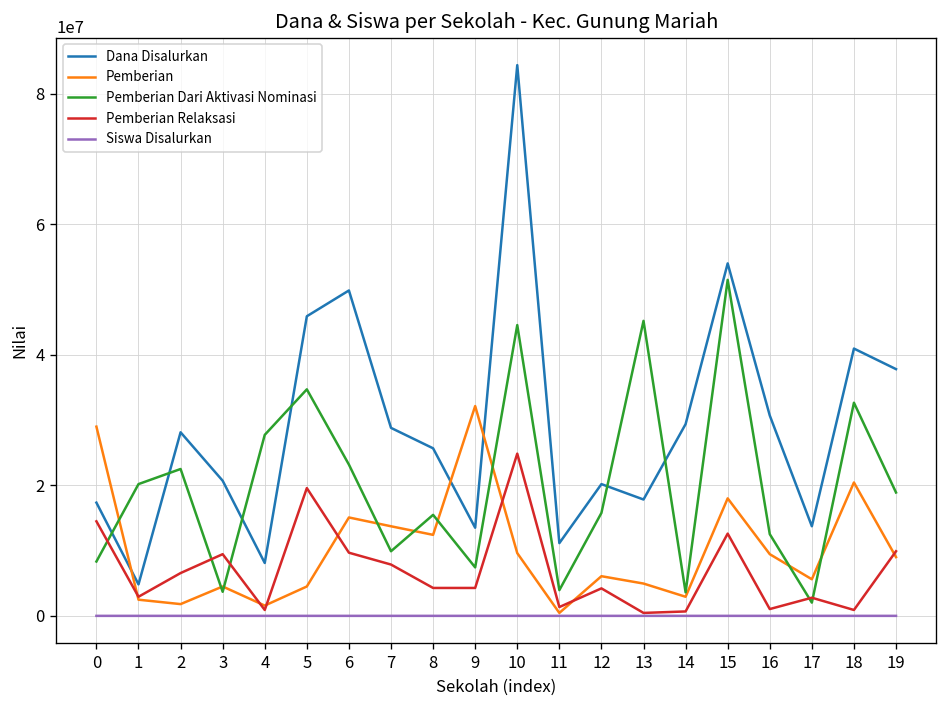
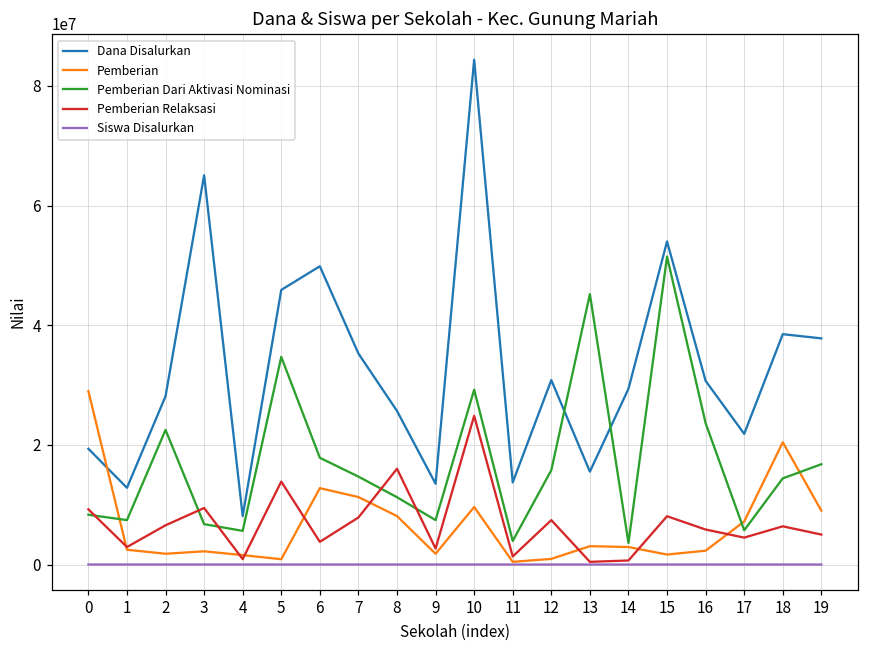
  {
    "Dana Disalurkan": {
-     "0": 17000000,
-     "1": 5000000,
+     "0": 19000000,
+     "1": 13000000,
      "2": 28000000,
-     "3": 21000000,
+     "3": 65000000,
      "4": 8000000,
      "5": 46000000,
      "6": 50000000,
-     "7": 29000000,
+     "7": 35000000,
      "8": 26000000,
      "9": 14000000,
      "10": 84000000,
-     "11": 11000000,
-     "12": 20000000,
-     "13": 18000000,
+     "11": 14000000,
+     "12": 31000000,
+     "13": 16000000,
      "14": 29000000,
      "15": 54000000,
      "16": 31000000,
-     "17": 14000000,
-     "18": 41000000,
+     "17": 22000000,
+     "18": 39000000,
      "19": 38000000
    },
    "Pemberian": {
      "0": 29000000,
      "2": 2000000,
-     "3": 5000000,
+     "3": 2000000,
      "4": 2000000,
-     "5": 5000000,
-     "6": 15000000,
-     "7": 14000000,
-     "8": 12000000,
-     "9": 32000000,
+     "5": 1000000,
+     "6": 13000000,
+     "7": 11000000,
+     "8": 8000000,
+     "9": 2000000,
      "10": 10000000,
-     "12": 6000000,
-     "13": 5000000,
+     "12": 1000000,
+     "13": 3000000,
      "14": 3000000,
-     "15": 18000000,
-     "16": 9000000,
-     "17": 6000000,
+     "15": 2000000,
+     "16": 2000000,
+     "17": 7000000,
      "18": 20000000,
      "19": 9000000
    },
    "Pemberian Dari Aktivasi Nominasi": {
      "0": 8000000,
-     "1": 20000000,
+     "1": 7000000,
      "2": 23000000,
-     "3": 4000000,
-     "4": 28000000,
+     "3": 7000000,
+     "4": 6000000,
      "5": 35000000,
-     "6": 23000000,
-     "7": 10000000,
-     "8": 15000000,
+     "6": 18000000,
+     "7": 15000000,
+     "8": 11000000,
      "9": 7000000,
-     "10": 45000000,
+     "10": 29000000,
      "11": 4000000,
      "12": 16000000,
      "13": 45000000,
      "14": 4000000,
      "15": 51000000,
-     "16": 13000000,
-     "17": 2000000,
-     "18": 33000000,
-     "19": 19000000
+     "16": 24000000,
+     "17": 6000000,
+     "18": 14000000,
+     "19": 17000000
    },
    "Pemberian Relaksasi": {
-     "0": 14000000,
+     "0": 9000000,
      "2": 7000000,
      "3": 9000000,
      "4": 1000000,
-     "5": 20000000,
-     "6": 10000000,
+     "5": 14000000,
+     "6": 4000000,
      "7": 8000000,
-     "8": 4000000,
-     "9": 4000000,
+     "8": 16000000,
+     "9": 3000000,
      "10": 25000000,
      "11": 1000000,
-     "12": 4000000,
+     "12": 7000000,
      "14": 1000000,
-     "15": 13000000,
-     "16": 1000000,
-     "17": 3000000,
-     "18": 1000000,
-     "19": 10000000
+     "15": 8000000,
+     "16": 6000000,
+     "17": 5000000,
+     "18": 6000000,
+     "19": 5000000
    },
    "Siswa Disalurkan": {
      "0": 0,
      "1": 0,
      "2": 0,
      "3": 0,
      "4": 0,
      "5": 0,
      "6": 0,
      "7": 0,
      "8": 0,
      "9": 0,
      "10": 0,
      "12": 0,
      "14": 0,
      "15": 0,
      "16": 0,
      "17": 0,
      "18": 0,
      "19": 0
    }
  }
